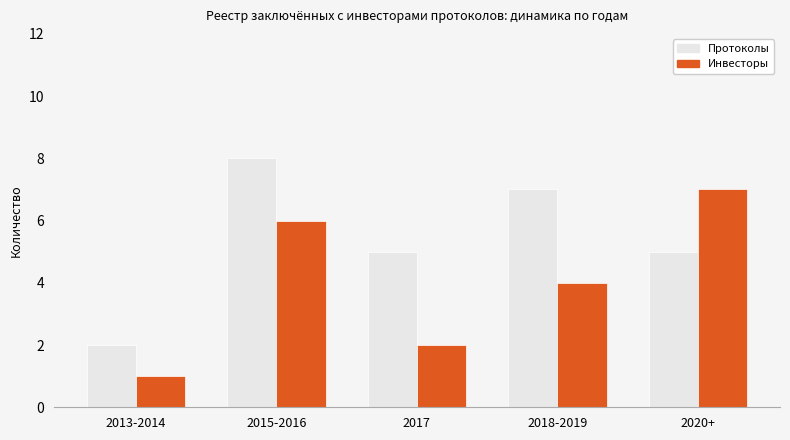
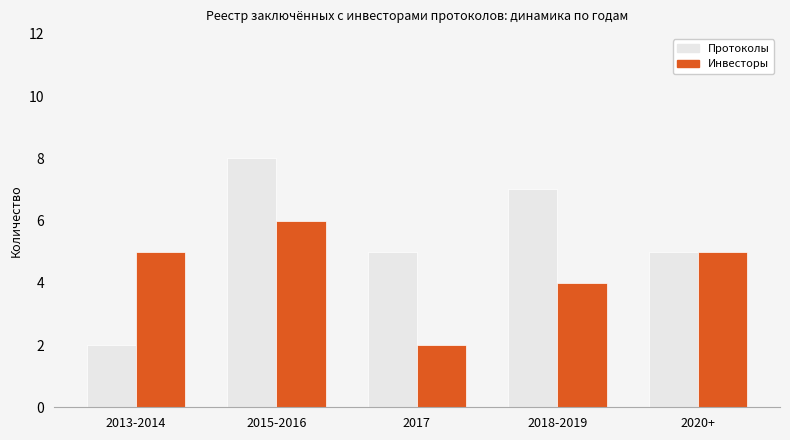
  {
    "Протоколы": {
      "2013-2014": 2,
      "2015-2016": 8,
      "2017": 5,
      "2018-2019": 7,
      "2020+": 5
    },
    "Инвесторы": {
-     "2013-2014": 1,
+     "2013-2014": 5,
      "2015-2016": 6,
      "2017": 2,
      "2018-2019": 4,
-     "2020+": 7
+     "2020+": 5
    }
  }
